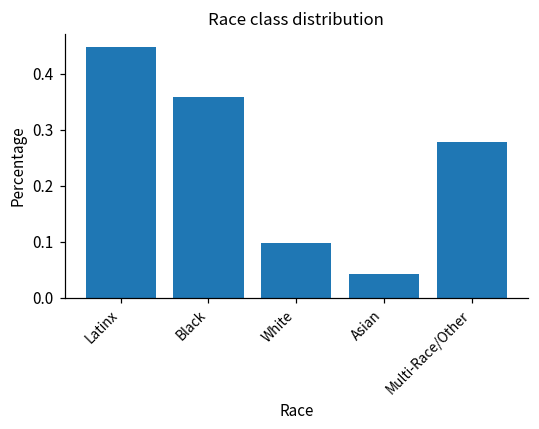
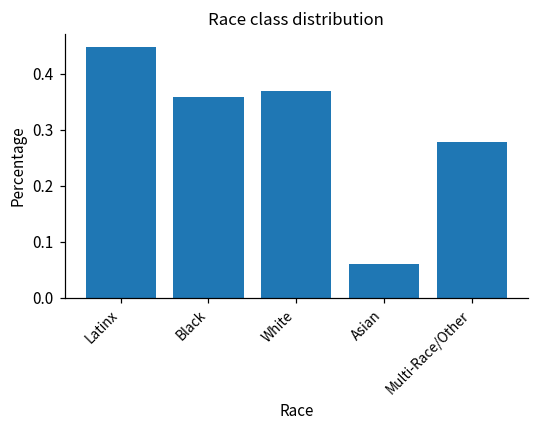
  {
    "Latinx": 0.45,
    "Black": 0.36,
-   "White": 0.10,
-   "Asian": 0.04,
+   "White": 0.37,
+   "Asian": 0.06,
    "Multi-Race/Other": 0.28
  }
